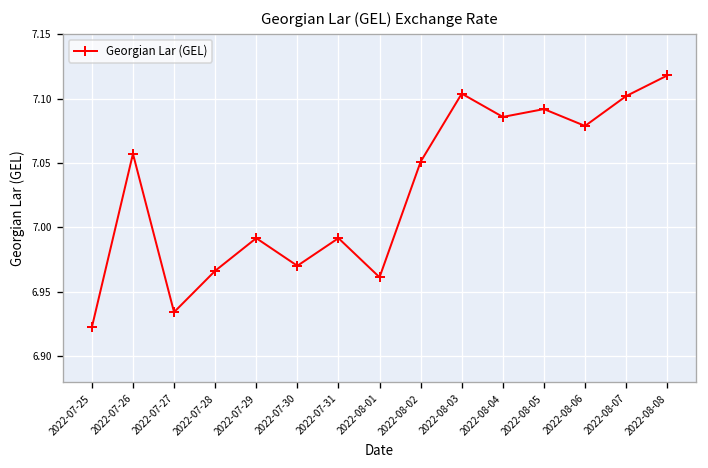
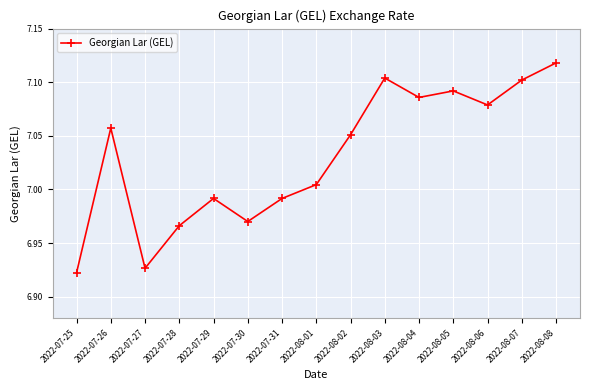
  {
    "2022-07-25": 6.922,
    "2022-07-26": 7.057,
-   "2022-07-27": 6.934,
+   "2022-07-27": 6.927,
    "2022-07-28": 6.966,
    "2022-07-29": 6.992,
    "2022-07-30": 6.970,
    "2022-07-31": 6.992,
-   "2022-08-01": 6.961,
+   "2022-08-01": 7.005,
    "2022-08-02": 7.051,
    "2022-08-03": 7.104,
    "2022-08-04": 7.086,
    "2022-08-05": 7.092,
    "2022-08-06": 7.079,
    "2022-08-07": 7.102,
    "2022-08-08": 7.118
  }
